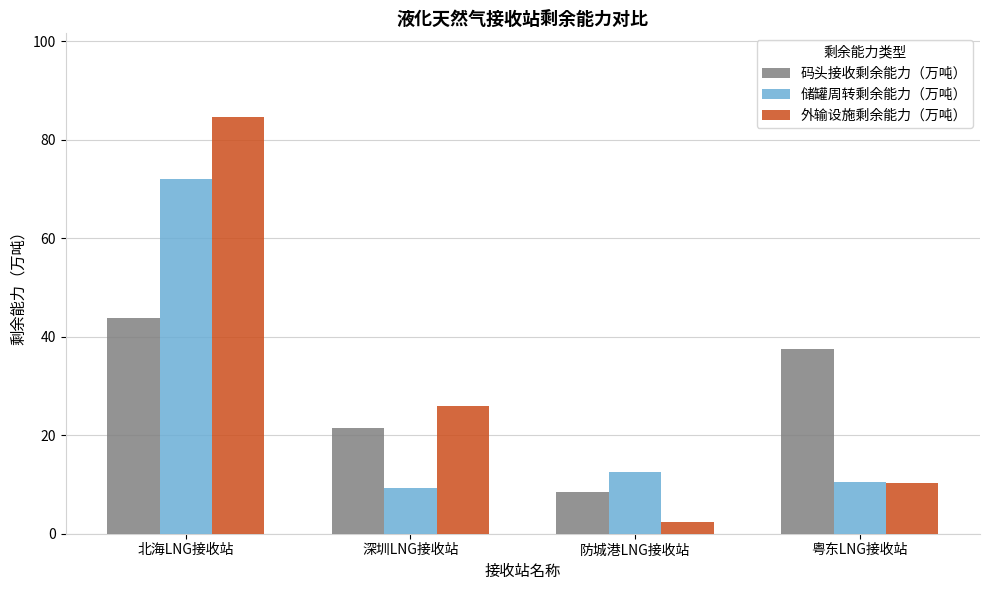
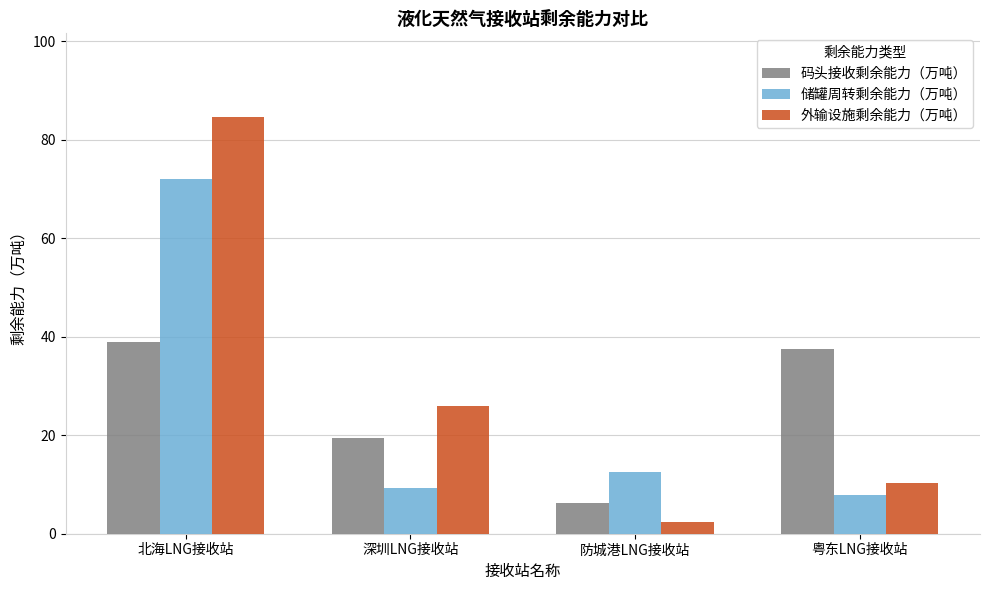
  {
    "码头接收剩余能力（万吨）": {
-     "北海LNG接收站": 44,
-     "深圳LNG接收站": 22,
-     "防城港LNG接收站": 8,
+     "北海LNG接收站": 39,
+     "深圳LNG接收站": 20,
+     "防城港LNG接收站": 6,
      "粤东LNG接收站": 38
    },
    "储罐周转剩余能力（万吨）": {
      "北海LNG接收站": 72,
      "深圳LNG接收站": 9,
      "防城港LNG接收站": 13,
-     "粤东LNG接收站": 11
+     "粤东LNG接收站": 8
    },
    "外输设施剩余能力（万吨）": {
      "北海LNG接收站": 85,
      "深圳LNG接收站": 26,
      "防城港LNG接收站": 2,
      "粤东LNG接收站": 10
    }
  }
